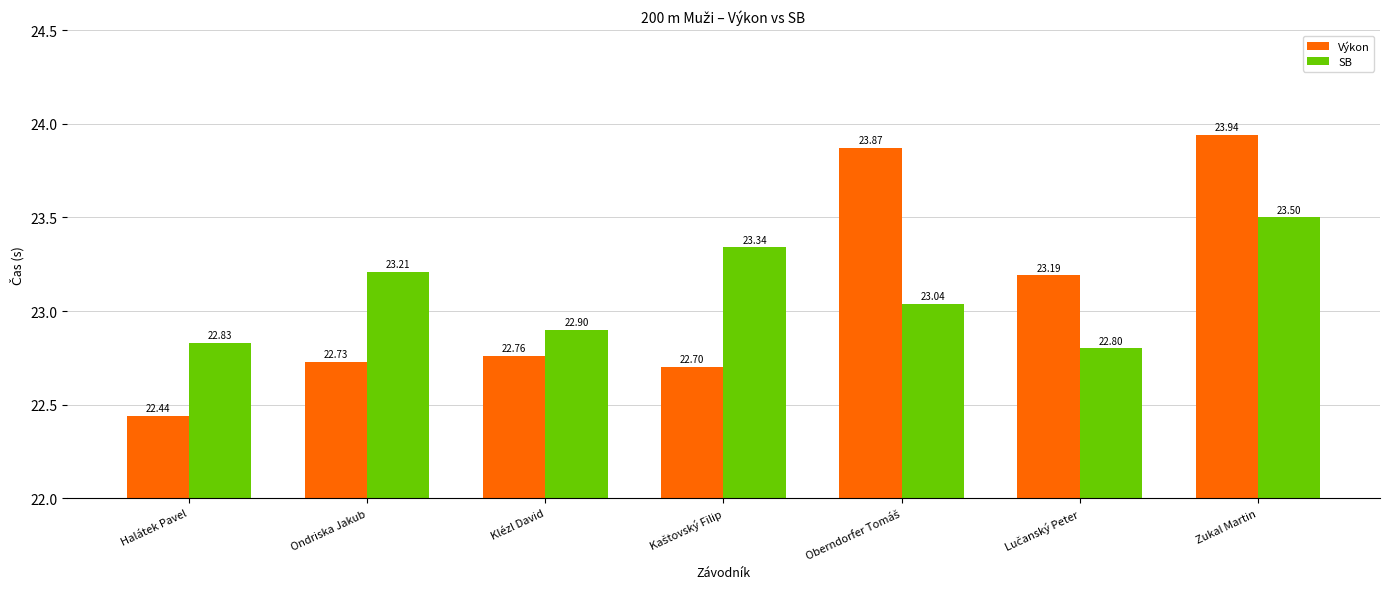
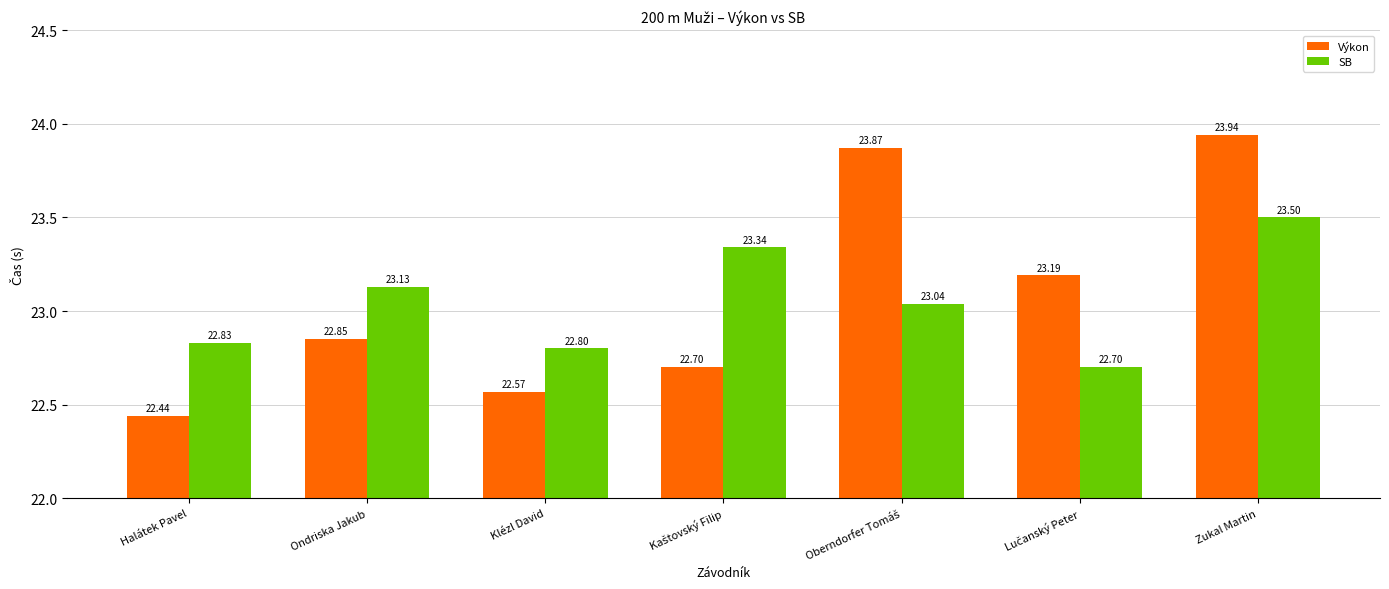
  {
    "Výkon": {
      "Halátek Pavel": 22.44,
-     "Ondriska Jakub": 22.73,
-     "Klézl David": 22.76,
+     "Ondriska Jakub": 22.85,
+     "Klézl David": 22.57,
      "Kaštovský Filip": 22.70,
      "Oberndorfer Tomáš": 23.87,
      "Lučanský Peter": 23.19,
      "Zukal Martin": 23.94
    },
    "SB": {
      "Halátek Pavel": 22.83,
-     "Ondriska Jakub": 23.21,
-     "Klézl David": 22.90,
+     "Ondriska Jakub": 23.13,
+     "Klézl David": 22.80,
      "Kaštovský Filip": 23.34,
      "Oberndorfer Tomáš": 23.04,
-     "Lučanský Peter": 22.80,
+     "Lučanský Peter": 22.70,
      "Zukal Martin": 23.50
    }
  }
